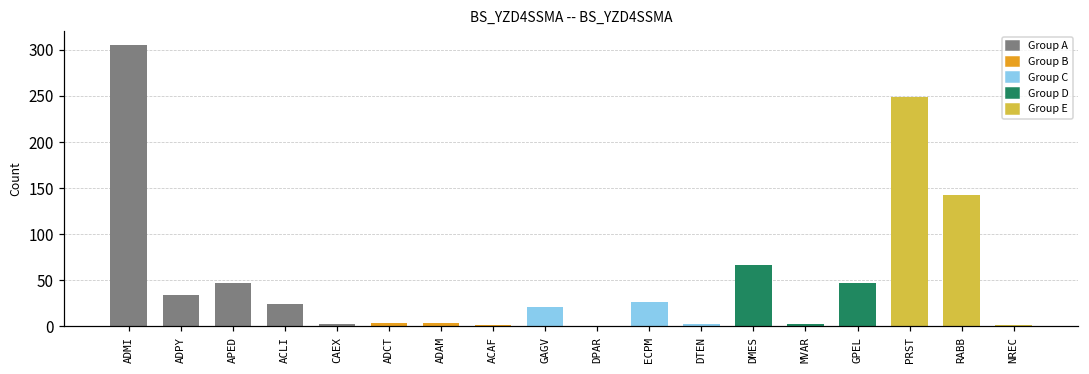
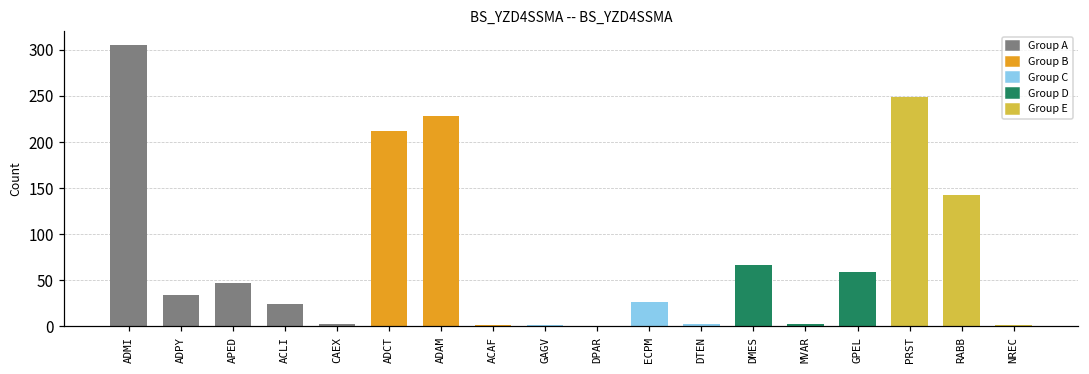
  {
    "ADMI": 310,
    "ADPY": 30,
    "APED": 50,
    "ACLI": 20,
    "CAEX": 0,
-   "ADCT": 0,
-   "ADAM": 0,
-   "GAGV": 20,
+   "ADCT": 210,
+   "ADAM": 230,
+   "GAGV": 0,
    "ECPM": 30,
    "DTEN": 0,
    "DMES": 70,
    "MVAR": 0,
-   "GPEL": 50,
+   "GPEL": 60,
    "PRST": 250,
    "RABB": 140
  }
